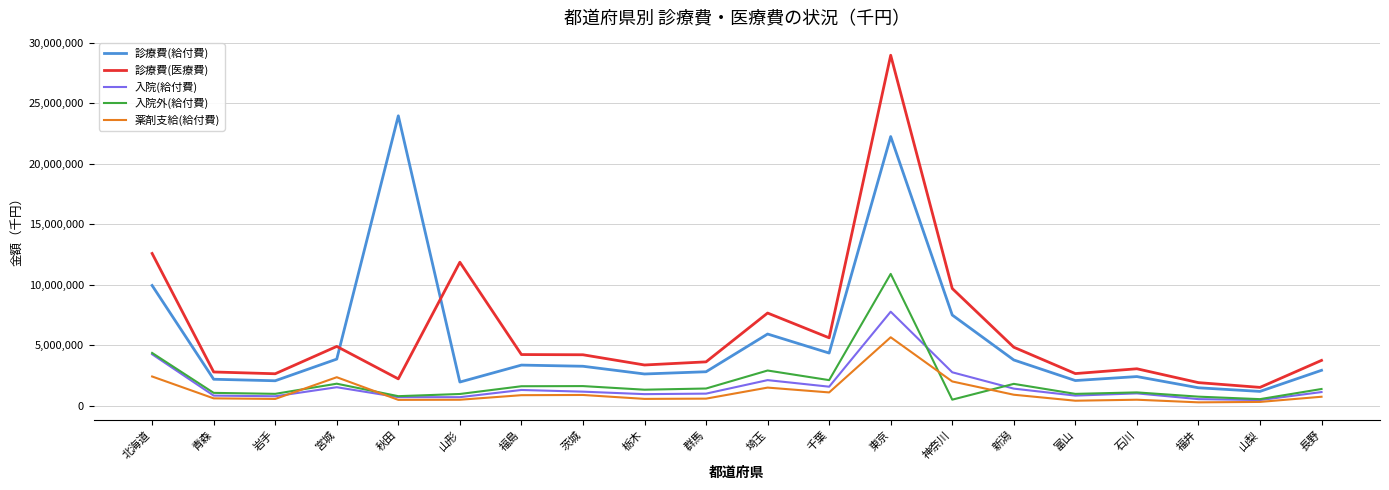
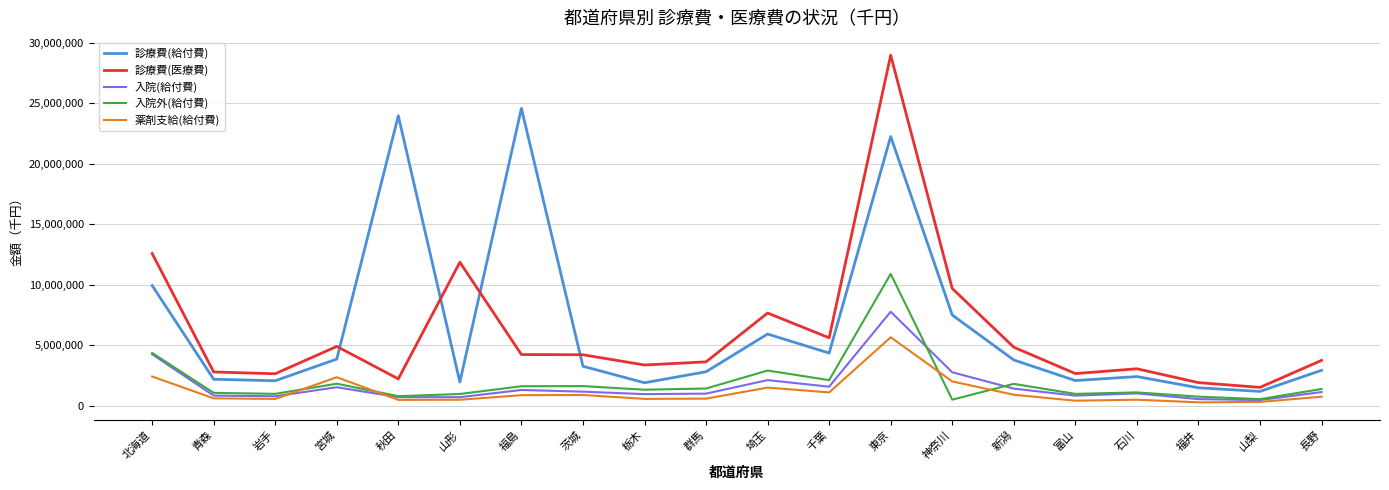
  {
    "診療費(給付費)": {
      "北海道": "9,900,000",
      "青森": "2,200,000",
      "岩手": "2,100,000",
      "宮城": "3,900,000",
      "秋田": "24,000,000",
      "山形": "2,000,000",
-     "福島": "3,400,000",
+     "福島": "24,600,000",
      "茨城": "3,300,000",
-     "栃木": "2,600,000",
+     "栃木": "1,900,000",
      "群馬": "2,800,000",
      "埼玉": "5,900,000",
      "千葉": "4,400,000",
      "東京": "22,300,000",
      "神奈川": "7,500,000",
      "新潟": "3,800,000",
      "富山": "2,100,000",
      "石川": "2,400,000",
      "福井": "1,500,000",
      "山梨": "1,200,000",
      "長野": "2,900,000"
    },
    "診療費(医療費)": {
      "北海道": "12,600,000",
      "青森": "2,800,000",
      "岩手": "2,600,000",
      "宮城": "4,900,000",
      "秋田": "2,200,000",
      "山形": "11,900,000",
      "福島": "4,200,000",
      "茨城": "4,200,000",
      "栃木": "3,400,000",
      "群馬": "3,600,000",
      "埼玉": "7,700,000",
      "千葉": "5,600,000",
      "東京": "29,000,000",
      "神奈川": "9,700,000",
      "新潟": "4,800,000",
      "富山": "2,700,000",
      "石川": "3,100,000",
      "福井": "1,900,000",
      "山梨": "1,500,000",
      "長野": "3,700,000"
    },
    "入院(給付費)": {
      "青森": "800,000",
      "宮城": "1,500,000",
      "福島": "1,300,000",
      "茨城": "1,200,000",
      "栃木": "1,000,000",
      "群馬": "1,000,000",
      "埼玉": "2,100,000",
      "千葉": "1,600,000",
      "東京": "7,800,000",
      "神奈川": "2,800,000",
      "新潟": "1,400,000",
      "長野": "1,100,000"
    },
    "入院外(給付費)": {
      "青森": "1,100,000",
      "宮城": "1,800,000",
      "山形": "1,000,000",
      "福島": "1,600,000",
      "茨城": "1,600,000",
      "栃木": "1,300,000",
      "群馬": "1,400,000",
      "埼玉": "2,900,000",
      "千葉": "2,100,000",
      "東京": "10,900,000",
      "神奈川": "500,000",
      "新潟": "1,800,000",
      "長野": "1,400,000"
    },
    "薬剤支給(給付費)": {
      "北海道": "2,400,000",
      "青森": "600,000",
      "岩手": "600,000",
      "宮城": "2,400,000",
      "秋田": "500,000",
      "福島": "900,000",
      "茨城": "900,000",
      "栃木": "600,000",
      "群馬": "600,000",
      "埼玉": "1,500,000",
      "千葉": "1,100,000",
      "東京": "5,700,000",
      "神奈川": "2,000,000",
      "新潟": "900,000",
      "富山": "400,000",
      "石川": "500,000",
      "福井": "300,000",
      "長野": "700,000"
    }
  }
